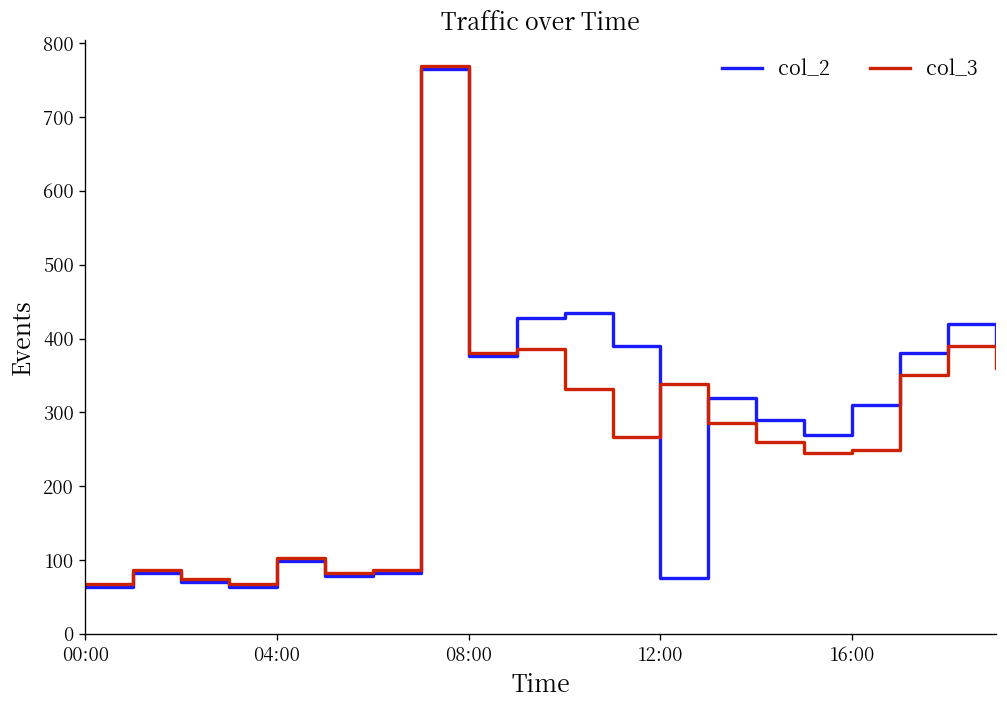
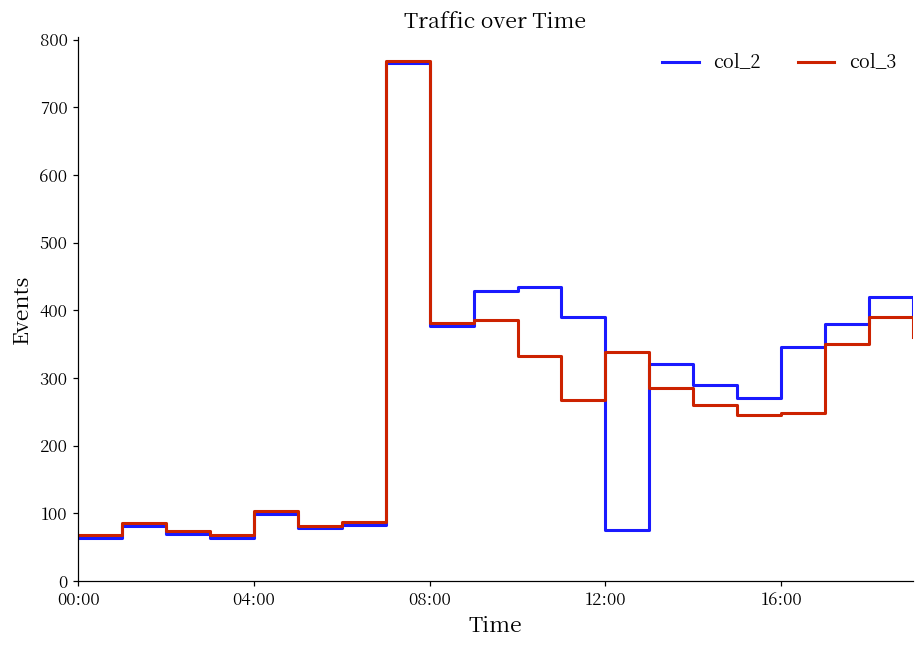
  {
    "col_2": {
      "12:00": 80,
-     "16:00": 310
+     "16:00": 350
    },
    "col_3": {
      "12:00": 340,
      "16:00": 250
    }
  }
